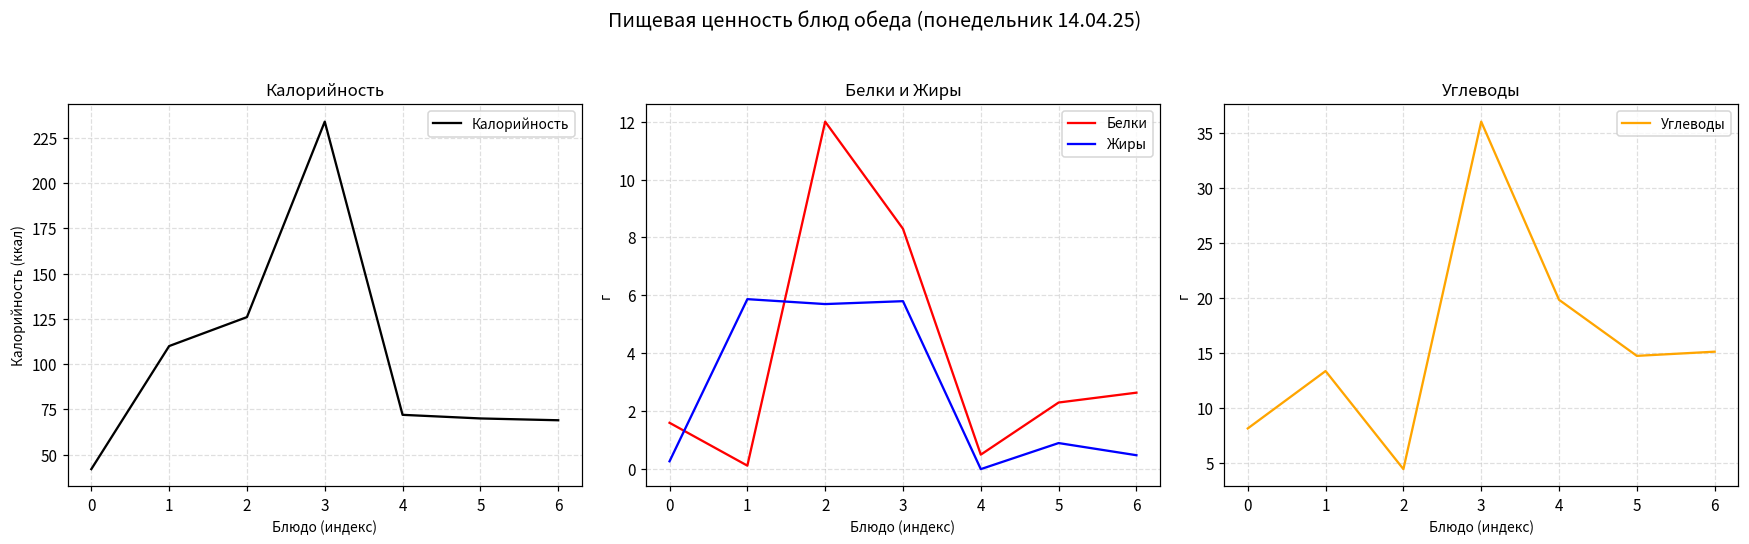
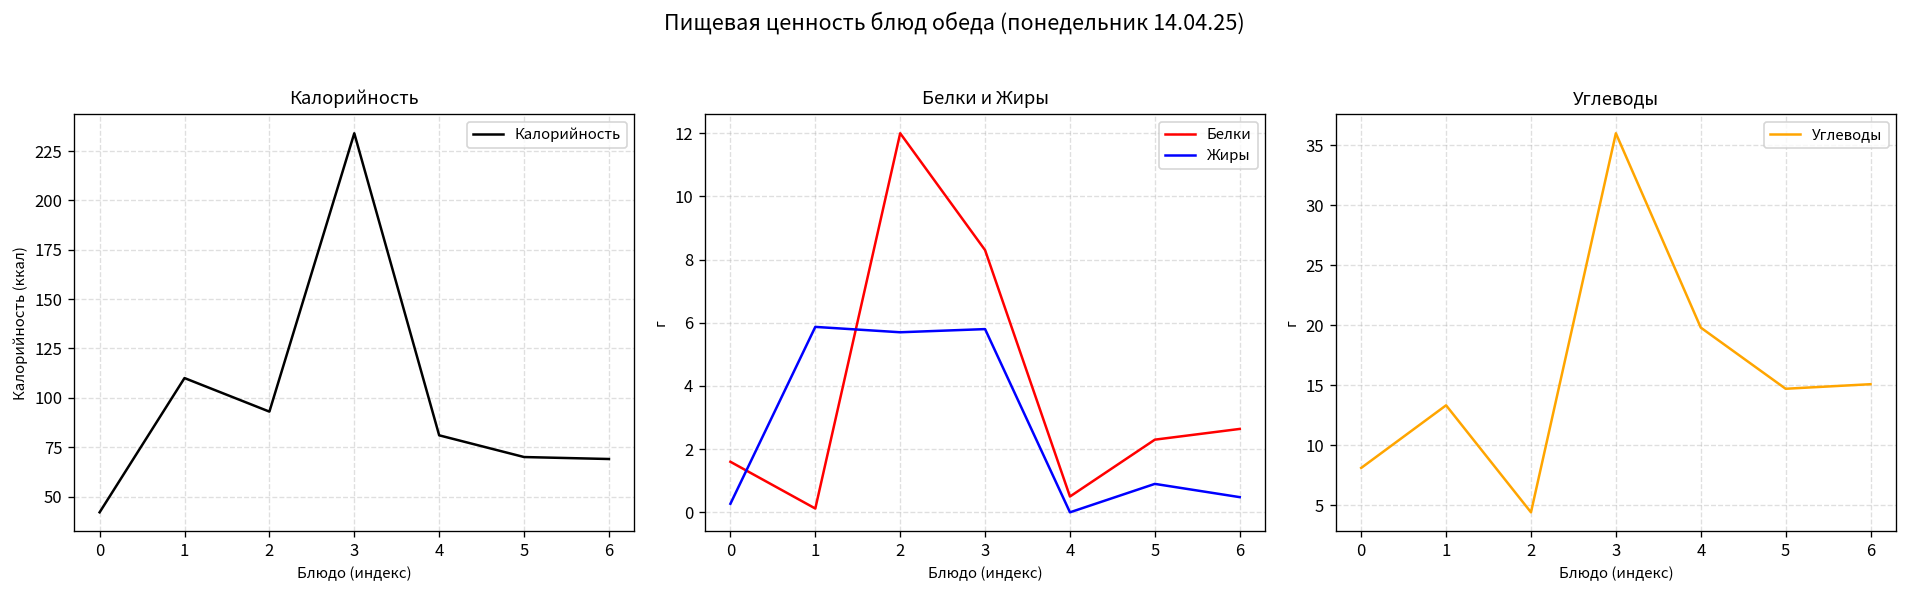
  {
    "Калорийность": {
      "0": 42,
      "1": 110,
-     "2": 126,
+     "2": 93,
      "3": 234,
-     "4": 72,
+     "4": 81,
      "5": 70,
      "6": 69
    },
    "Белки и Жиры": {
      "Белки": {
        "0": 1.6,
        "1": 0.1,
        "2": 12.0,
        "3": 8.3,
        "4": 0.5,
        "5": 2.3,
        "6": 2.6
      },
      "Жиры": {
        "0": 0.3,
        "1": 5.9,
        "2": 5.7,
        "3": 5.8,
        "4": 0.0,
        "5": 0.9,
        "6": 0.5
      }
    },
    "Углеводы": {
      "0": 8,
      "1": 13,
      "2": 4,
      "3": 36,
      "4": 20,
      "5": 15,
      "6": 15
    }
  }
